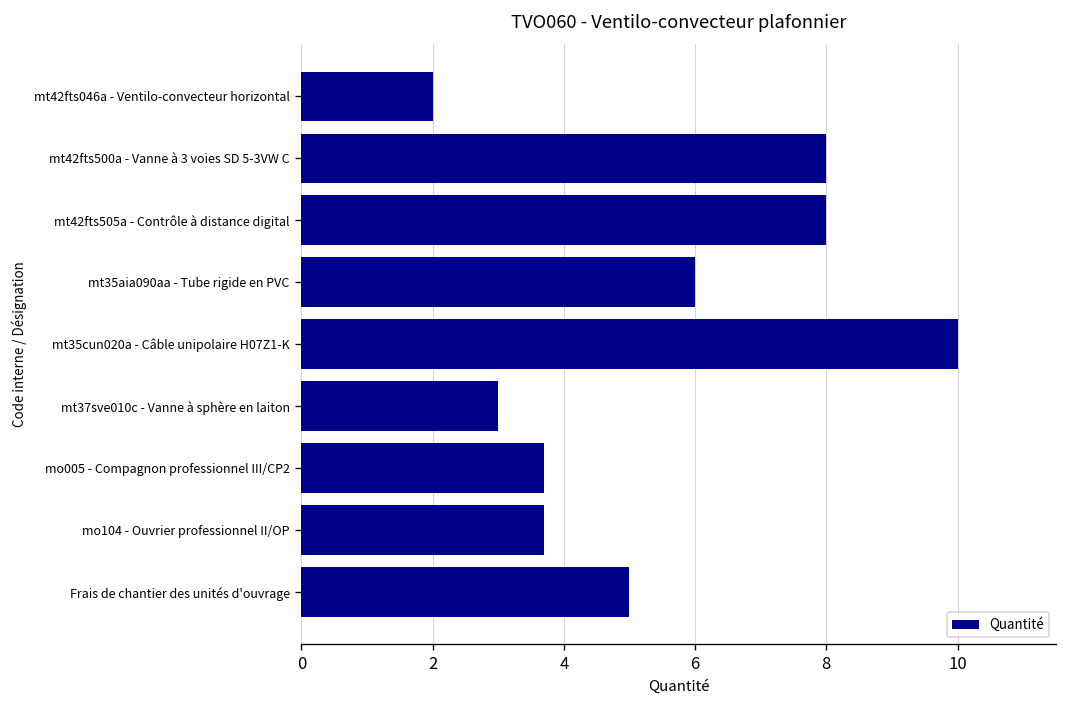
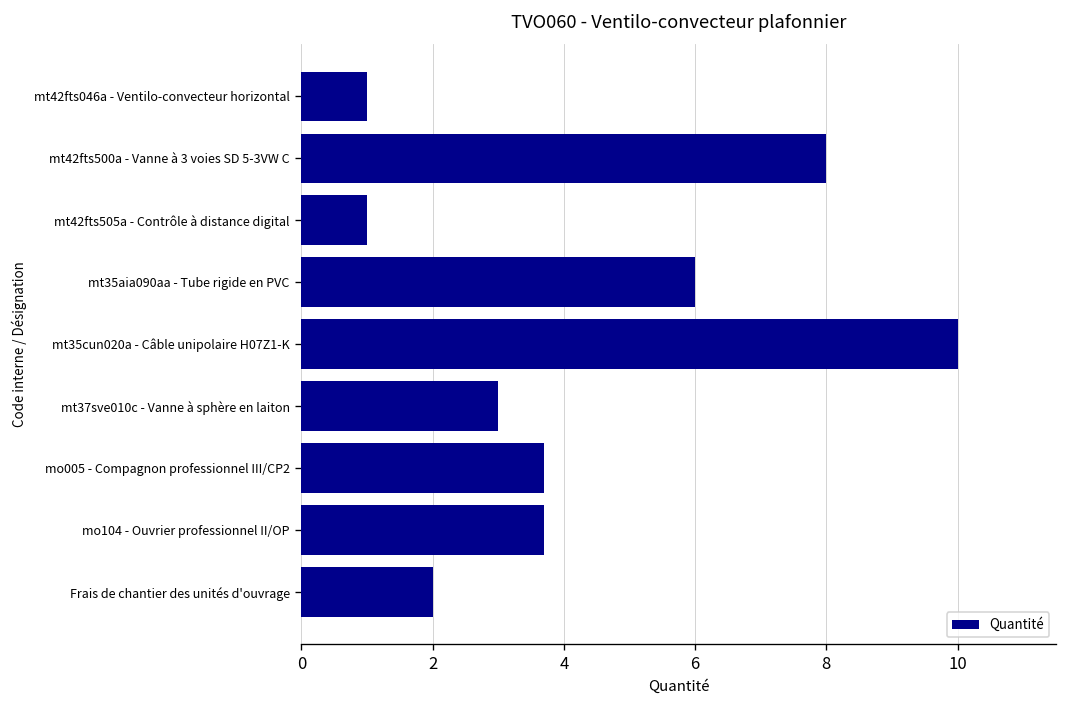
  {
-   "mt42fts046a - Ventilo-convecteur horizontal": 2,
+   "mt42fts046a - Ventilo-convecteur horizontal": 1,
    "mt42fts500a - Vanne à 3 voies SD 5-3VW C": 8,
-   "mt42fts505a - Contrôle à distance digital": 8,
+   "mt42fts505a - Contrôle à distance digital": 1,
    "mt35aia090aa - Tube rigide en PVC": 6,
    "mt35cun020a - Câble unipolaire H07Z1-K": 10,
    "mt37sve010c - Vanne à sphère en laiton": 3,
    "mo005 - Compagnon professionnel III/CP2": 3.7,
    "mo104 - Ouvrier professionnel II/OP": 3.7,
-   "Frais de chantier des unités d'ouvrage": 5
+   "Frais de chantier des unités d'ouvrage": 2
  }
